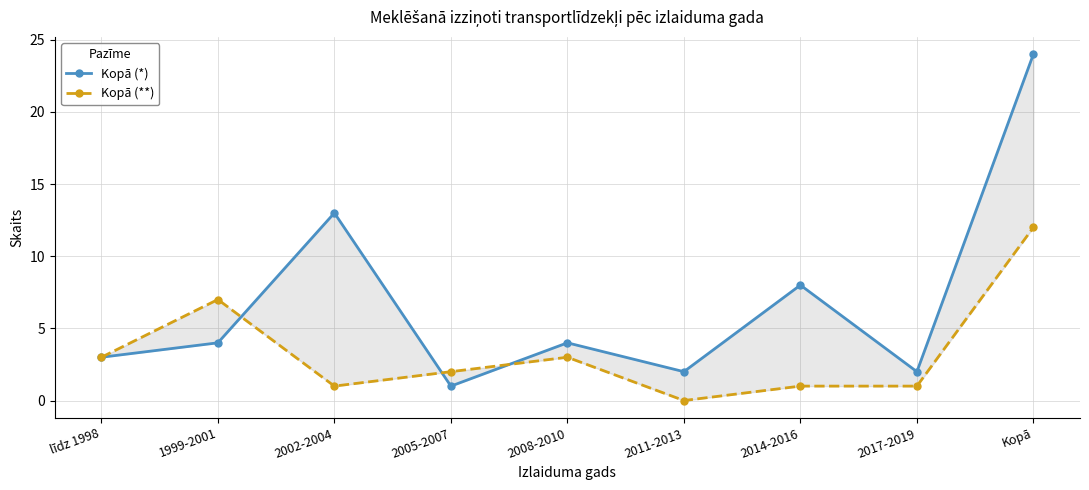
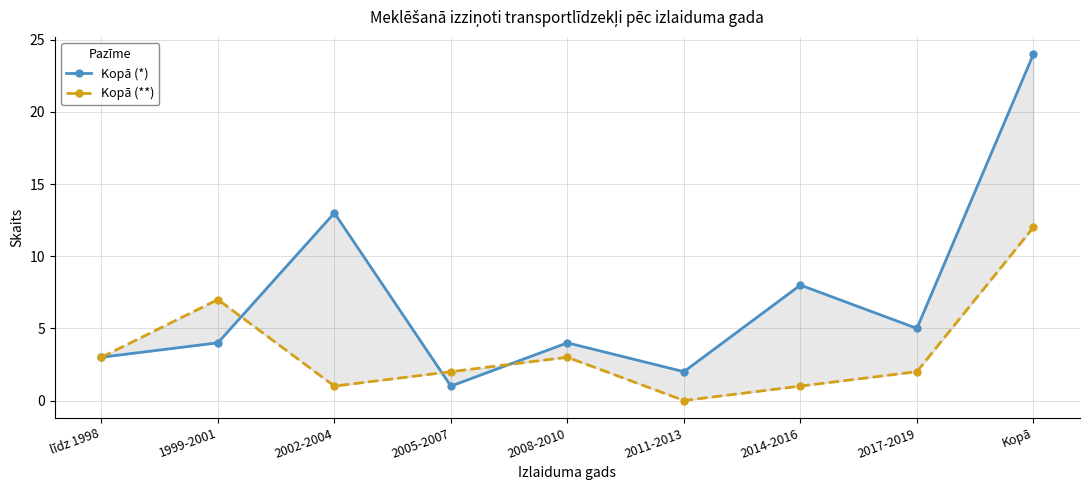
  {
    "Kopā (*)": {
      "1999-2001": 4,
      "2005-2007": 1,
-     "2017-2019": 2
+     "2017-2019": 5
    },
    "Kopā (**)": {
      "2002-2004": 1,
      "2008-2010": 3,
      "2011-2013": 0,
      "2014-2016": 1,
-     "2017-2019": 1,
+     "2017-2019": 2,
      "Kopā": 12
    }
  }
